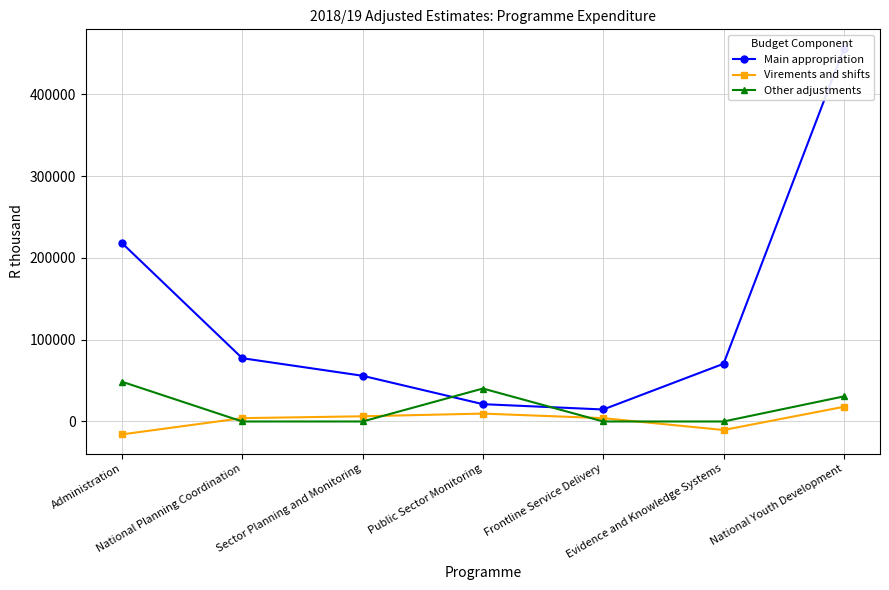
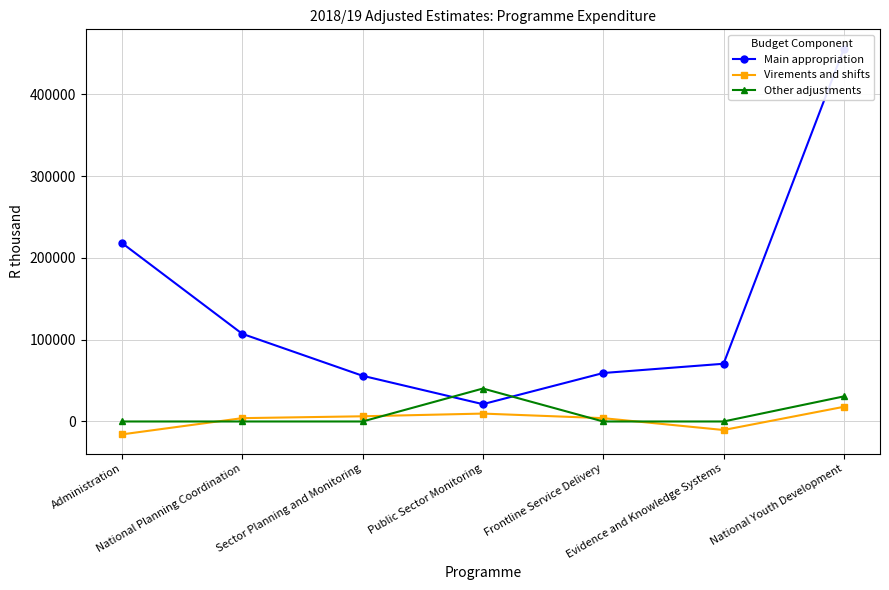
  {
    "Main appropriation": {
      "Administration": 220000,
-     "National Planning Coordination": 80000,
+     "National Planning Coordination": 110000,
      "Sector Planning and Monitoring": 60000,
      "Public Sector Monitoring": 20000,
-     "Frontline Service Delivery": 10000,
+     "Frontline Service Delivery": 60000,
      "Evidence and Knowledge Systems": 70000
    },
    "Virements and shifts": {
      "Administration": -20000,
      "National Planning Coordination": 0,
      "Sector Planning and Monitoring": 10000,
      "Public Sector Monitoring": 10000,
      "Frontline Service Delivery": 0,
      "Evidence and Knowledge Systems": -10000,
      "National Youth Development": 20000
    },
    "Other adjustments": {
-     "Administration": 50000,
+     "Administration": 0,
      "National Planning Coordination": 0,
      "Sector Planning and Monitoring": 0,
      "Public Sector Monitoring": 40000,
      "Frontline Service Delivery": 0,
      "Evidence and Knowledge Systems": 0,
      "National Youth Development": 30000
    }
  }
